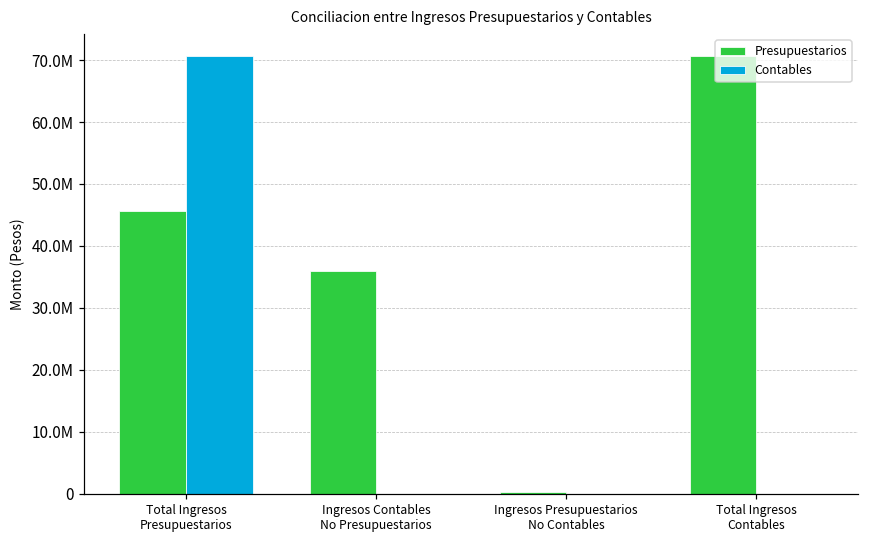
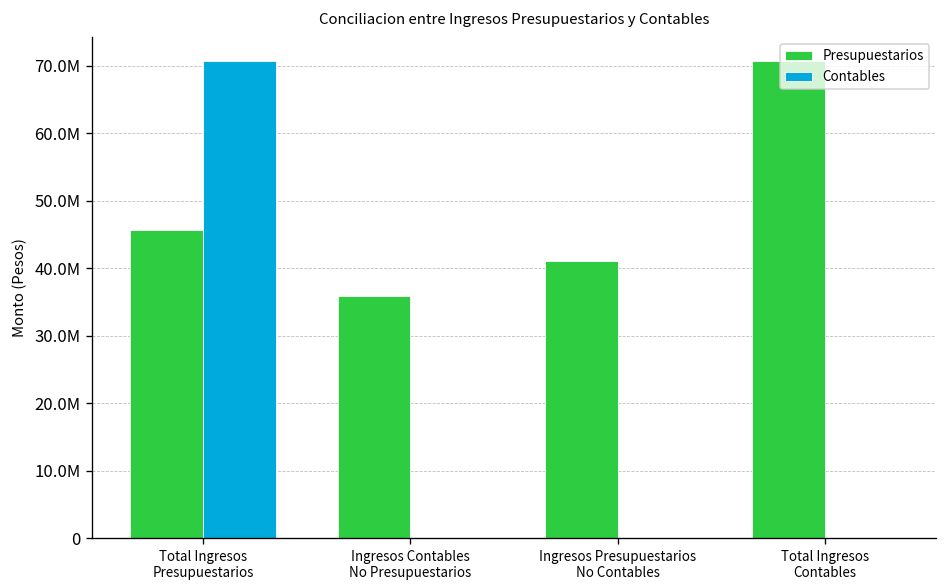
  {
    "Presupuestarios": {
      "Total Ingresos Presupuestarios": 46000000,
      "Ingresos Contables No Presupuestarios": 36000000,
-     "Ingresos Presupuestarios No Contables": 0
+     "Ingresos Presupuestarios No Contables": 41000000
    },
    "Contables": {
      "Total Ingresos Presupuestarios": 71000000,
      "Ingresos Contables No Presupuestarios": 0,
      "Ingresos Presupuestarios No Contables": 0,
      "Total Ingresos Contables": 0
    }
  }
